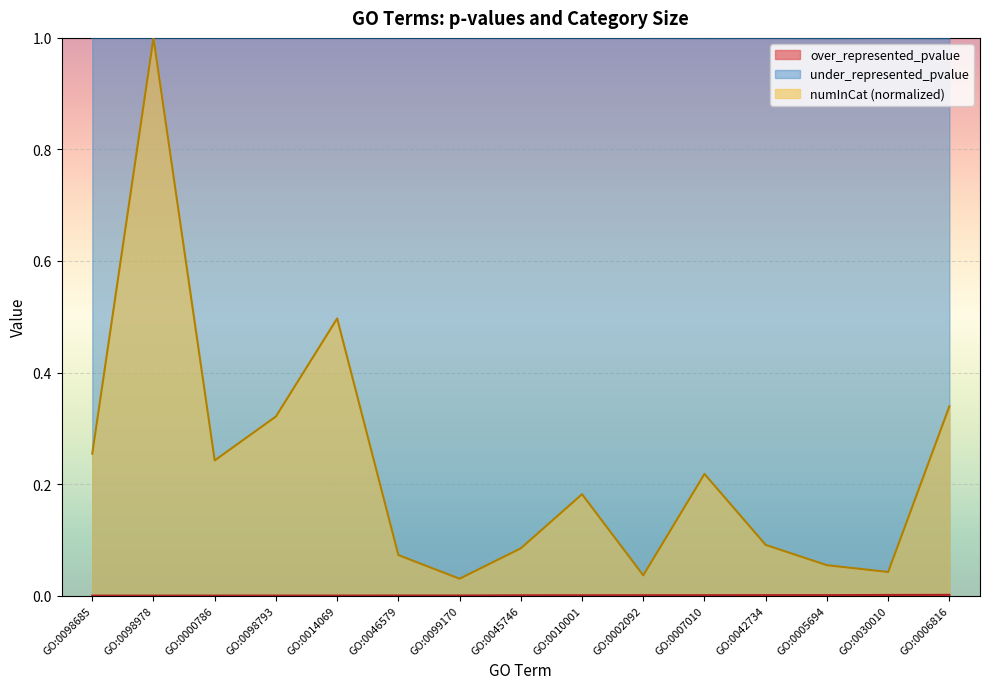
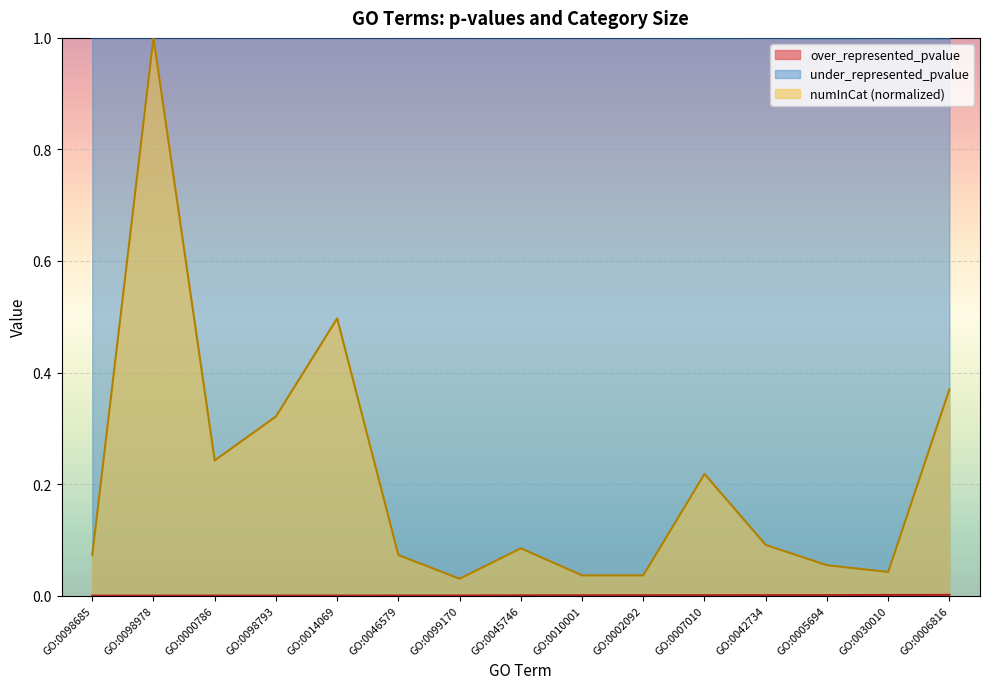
  {
    "over_represented_pvalue": {
      "GO:0098685": 0.00,
      "GO:0098978": 0.00,
      "GO:0000786": 0.00,
      "GO:0098793": 0.00,
      "GO:0014069": 0.00,
      "GO:0046579": 0.00,
      "GO:0099170": 0.00,
      "GO:0045746": 0.00,
      "GO:0010001": 0.00,
      "GO:0002092": 0.00,
      "GO:0007010": 0.00,
      "GO:0042734": 0.00,
      "GO:0005694": 0.00,
      "GO:0030010": 0.00,
      "GO:0006816": 0.00
    },
    "under_represented_pvalue": {
      "GO:0098685": 1.00,
      "GO:0000786": 1.00,
      "GO:0098793": 1.00,
      "GO:0014069": 1.00,
      "GO:0046579": 1.00,
      "GO:0099170": 1.00,
      "GO:0045746": 1.00,
      "GO:0010001": 1.00,
      "GO:0002092": 1.00,
      "GO:0007010": 1.00,
      "GO:0042734": 1.00,
      "GO:0005694": 1.00,
      "GO:0030010": 1.00,
      "GO:0006816": 1.00
    },
    "numInCat (normalized)": {
-     "GO:0098685": 0.25,
+     "GO:0098685": 0.07,
      "GO:0000786": 0.24,
      "GO:0098793": 0.32,
      "GO:0014069": 0.50,
      "GO:0046579": 0.07,
      "GO:0099170": 0.03,
      "GO:0045746": 0.08,
-     "GO:0010001": 0.18,
+     "GO:0010001": 0.04,
      "GO:0002092": 0.04,
      "GO:0007010": 0.22,
      "GO:0042734": 0.09,
      "GO:0005694": 0.05,
      "GO:0030010": 0.04,
-     "GO:0006816": 0.34
+     "GO:0006816": 0.37
    }
  }
